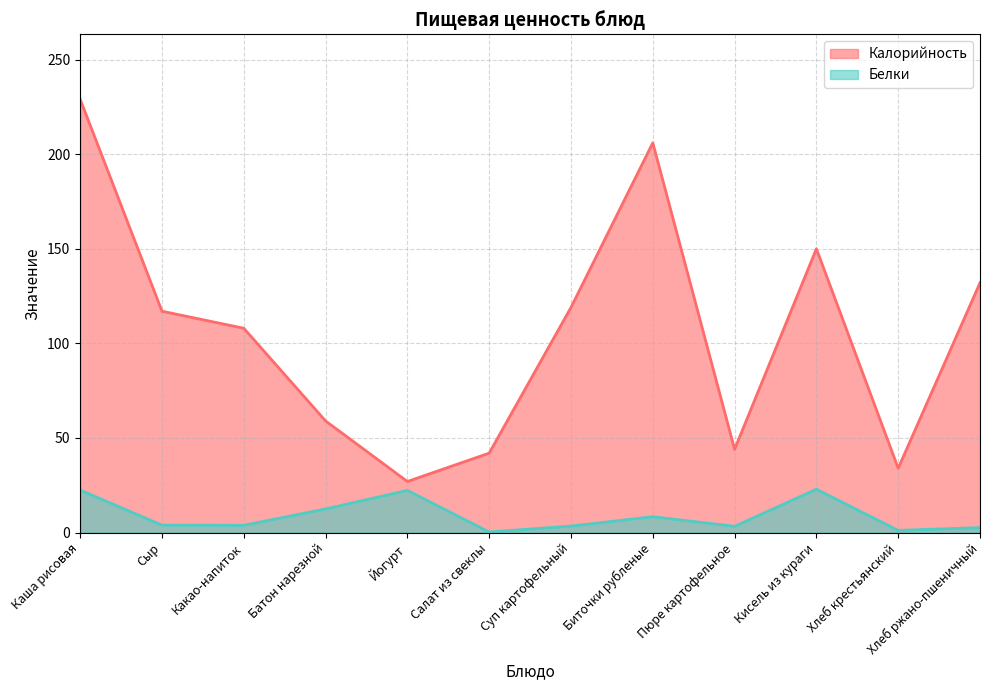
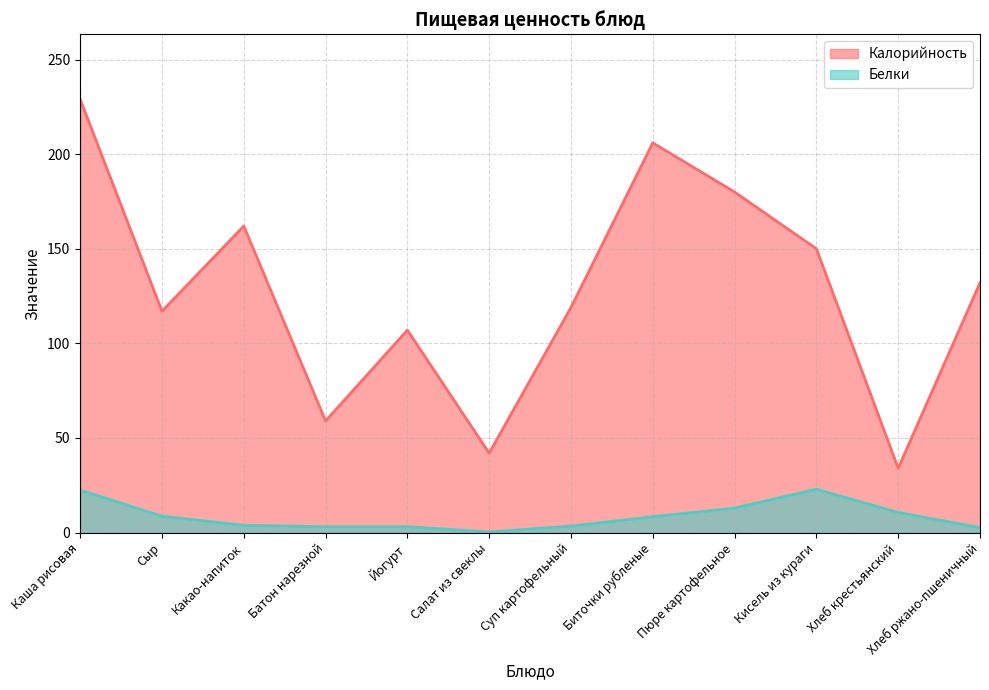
  {
    "Калорийность": {
      "Каша рисовая": 229,
      "Сыр": 117,
-     "Какао-напиток": 108,
+     "Какао-напиток": 162,
      "Батон нарезной": 59,
-     "Йогурт": 27,
+     "Йогурт": 107,
      "Салат из свеклы": 42,
      "Суп картофельный": 119,
      "Биточки рубленые": 206,
-     "Пюре картофельное": 44,
+     "Пюре картофельное": 180,
      "Кисель из кураги": 150,
      "Хлеб крестьянский": 34,
      "Хлеб ржано-пшеничный": 132
    },
    "Белки": {
      "Каша рисовая": 22,
-     "Сыр": 4,
+     "Сыр": 9,
      "Какао-напиток": 4,
-     "Батон нарезной": 13,
-     "Йогурт": 22,
+     "Батон нарезной": 3,
+     "Йогурт": 3,
      "Салат из свеклы": 0,
      "Суп картофельный": 3,
      "Биточки рубленые": 8,
-     "Пюре картофельное": 3,
+     "Пюре картофельное": 13,
      "Кисель из кураги": 23,
-     "Хлеб крестьянский": 1,
+     "Хлеб крестьянский": 11,
      "Хлеб ржано-пшеничный": 3
    }
  }
